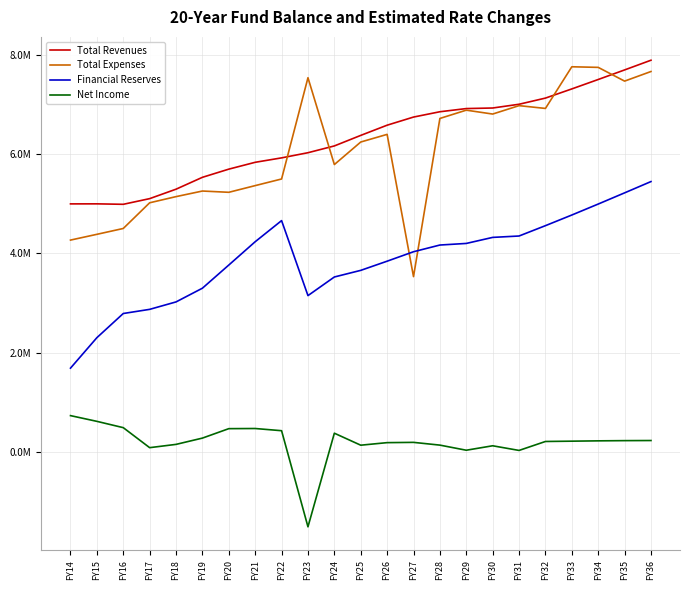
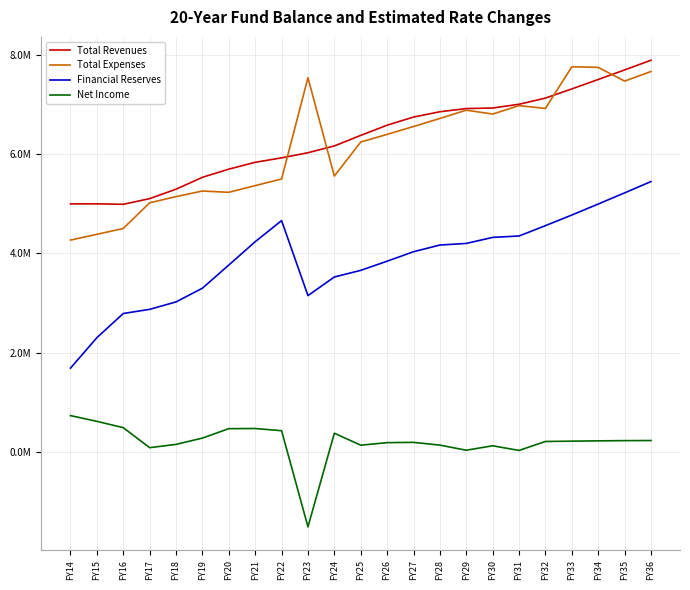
  {
    "Total Revenues": {
      "FY14": 5000000,
      "FY15": 5000000,
      "FY16": 5000000,
      "FY17": 5100000,
      "FY18": 5300000,
      "FY19": 5500000,
      "FY20": 5700000,
      "FY21": 5800000,
      "FY22": 5900000,
      "FY23": 6000000,
      "FY24": 6200000,
      "FY25": 6400000,
      "FY26": 6600000,
      "FY27": 6800000,
      "FY28": 6900000,
      "FY30": 6900000,
      "FY32": 7100000,
      "FY33": 7300000,
      "FY34": 7500000,
      "FY35": 7700000,
      "FY36": 7900000
    },
    "Total Expenses": {
      "FY14": 4300000,
      "FY15": 4400000,
      "FY16": 4500000,
      "FY17": 5000000,
      "FY18": 5100000,
      "FY19": 5300000,
      "FY20": 5200000,
      "FY21": 5400000,
      "FY22": 5500000,
      "FY23": 7500000,
-     "FY24": 5800000,
+     "FY24": 5600000,
      "FY25": 6200000,
      "FY26": 6400000,
-     "FY27": 3500000,
+     "FY27": 6600000,
      "FY28": 6700000,
      "FY30": 6800000,
      "FY32": 6900000,
      "FY33": 7800000,
      "FY34": 7800000,
      "FY35": 7500000,
      "FY36": 7700000
    },
    "Financial Reserves": {
      "FY14": 1700000,
      "FY15": 2300000,
      "FY16": 2800000,
      "FY17": 2900000,
      "FY18": 3000000,
      "FY19": 3300000,
      "FY20": 3800000,
      "FY21": 4200000,
      "FY22": 4700000,
      "FY23": 3200000,
      "FY24": 3500000,
      "FY25": 3700000,
      "FY26": 3800000,
      "FY27": 4000000,
      "FY28": 4200000,
      "FY29": 4200000,
      "FY30": 4300000,
      "FY31": 4400000,
      "FY32": 4600000,
      "FY33": 4800000,
      "FY34": 5000000,
      "FY35": 5200000,
      "FY36": 5500000
    },
    "Net Income": {
      "FY14": 700000,
      "FY15": 600000,
      "FY16": 500000,
      "FY17": 100000,
      "FY18": 200000,
      "FY19": 300000,
      "FY20": 500000,
      "FY21": 500000,
      "FY22": 400000,
      "FY23": -1500000,
      "FY24": 400000,
      "FY25": 100000,
      "FY26": 200000,
      "FY27": 200000,
      "FY28": 100000,
      "FY29": 0,
      "FY30": 100000,
      "FY31": 0,
      "FY32": 200000,
      "FY33": 200000,
      "FY34": 200000,
      "FY35": 200000,
      "FY36": 200000
    }
  }
